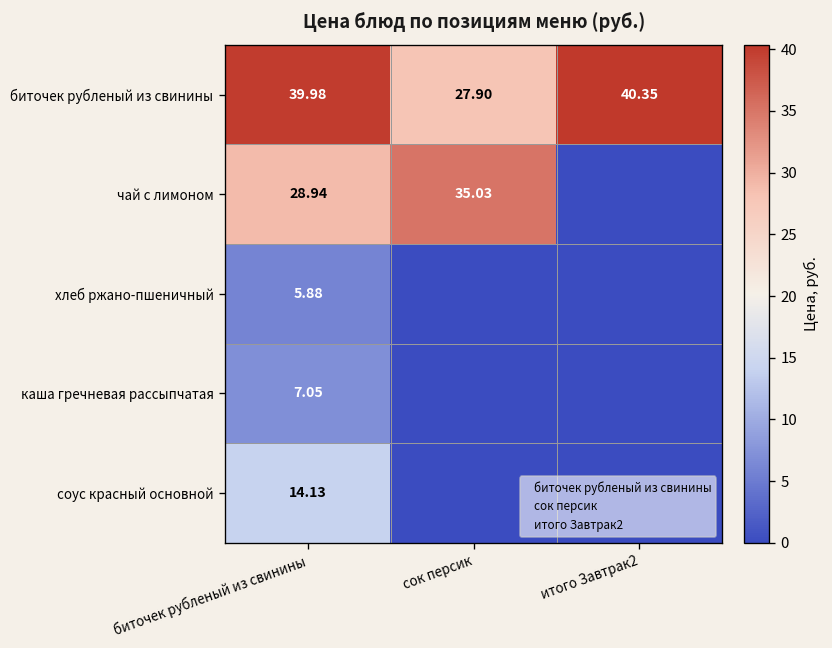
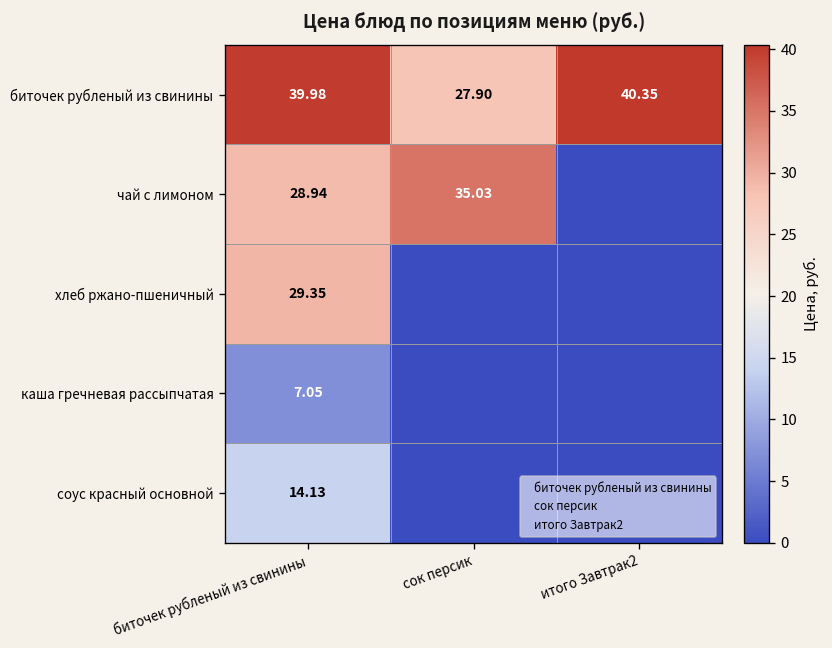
  {
    "биточек рубленый из свинины": {
      "биточек рубленый из свинины": 39.98,
      "cок персик": 27.90,
      "итого Завтрак2": 40.35
    },
    "чай с лимоном": {
      "биточек рубленый из свинины": 28.94,
      "cок персик": 35.03
    },
    "хлеб ржано-пшеничный": {
-     "биточек рубленый из свинины": 5.88
+     "биточек рубленый из свинины": 29.35
    },
    "каша гречневая рассыпчатая": {
      "биточек рубленый из свинины": 7.05
    },
    "соус красный основной": {
      "биточек рубленый из свинины": 14.13
    }
  }
